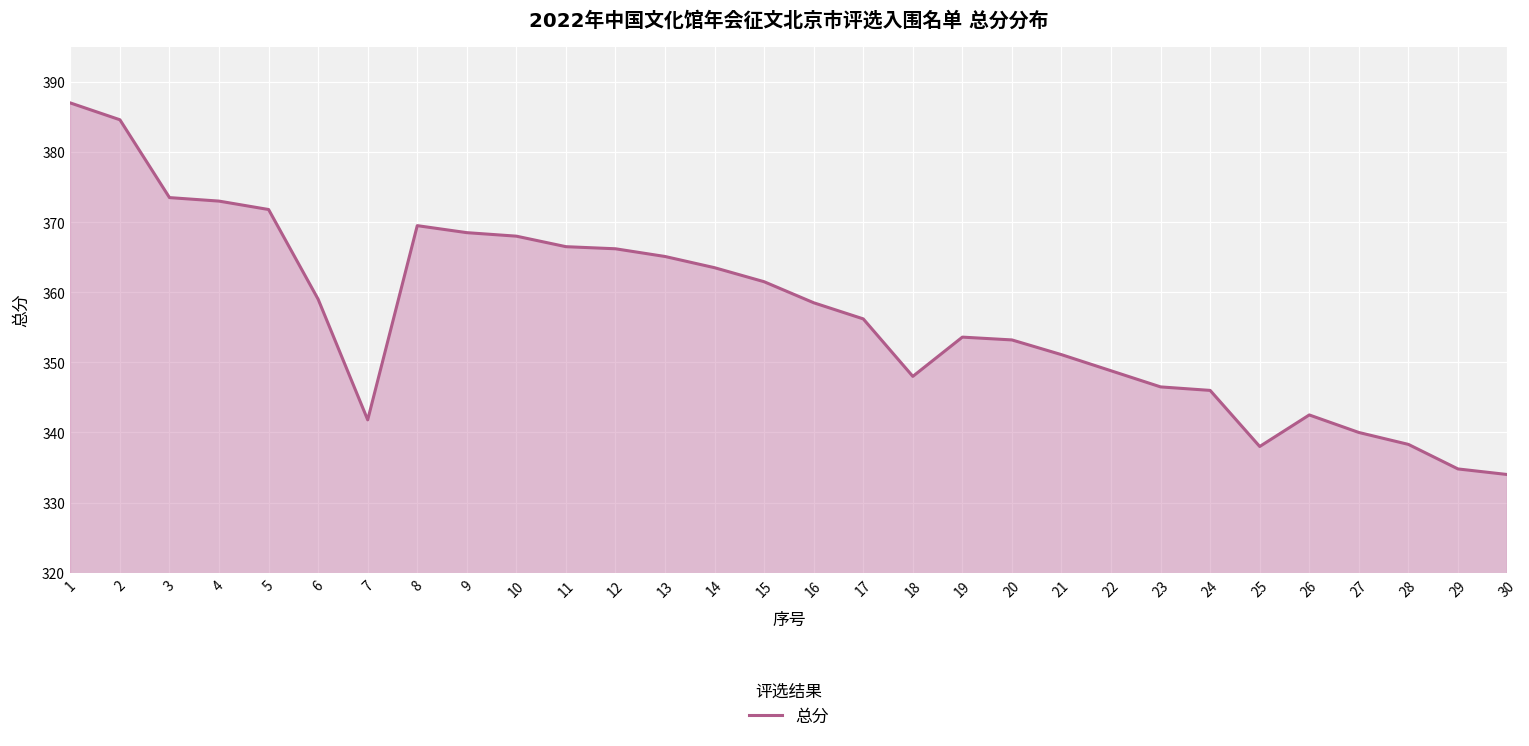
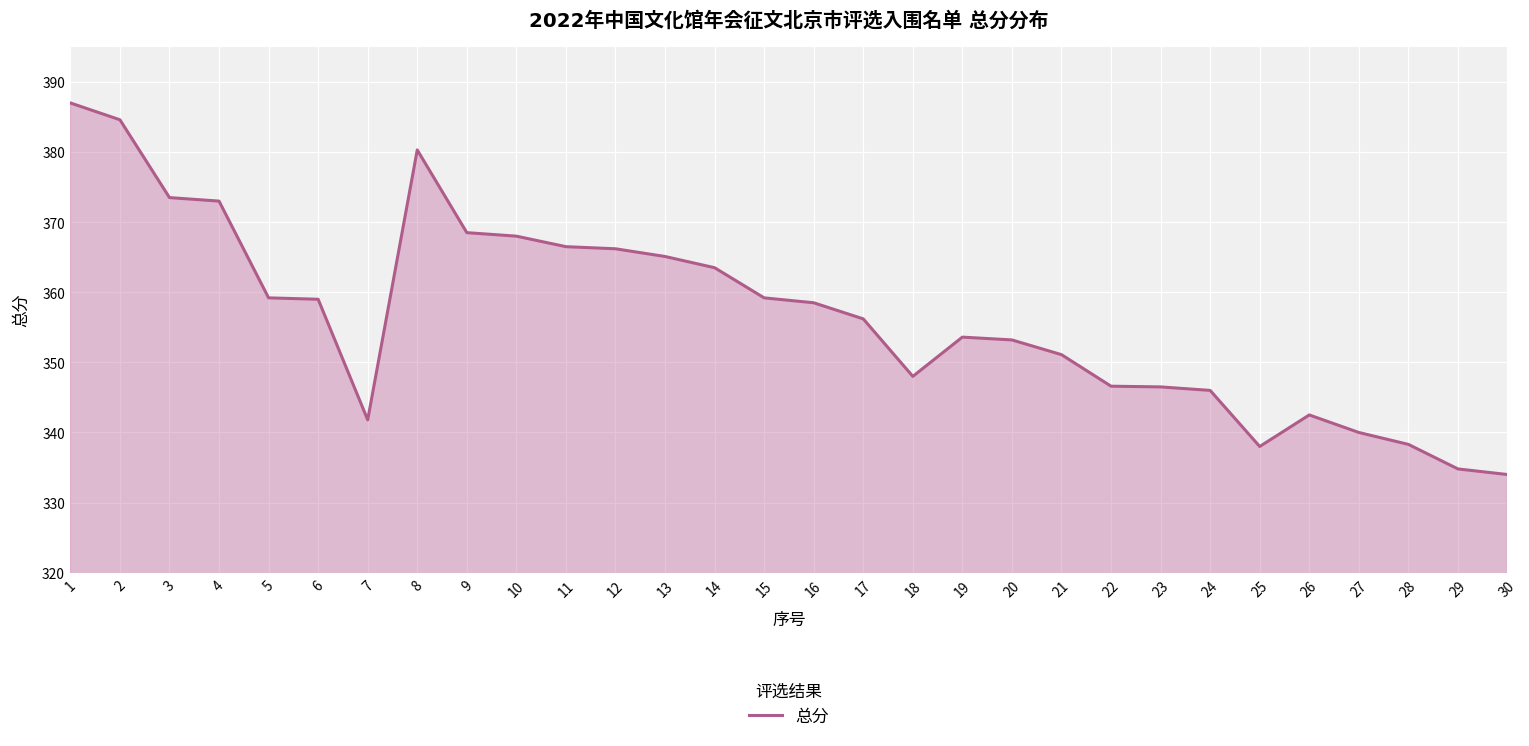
  {
    "1": 387,
    "2": 385,
    "3": 374,
    "4": 373,
-   "5": 372,
+   "5": 359,
    "6": 359,
    "7": 342,
-   "8": 370,
+   "8": 380,
    "9": 369,
    "10": 368,
    "11": 367,
    "12": 366,
    "13": 365,
    "14": 364,
-   "15": 362,
+   "15": 359,
    "16": 359,
    "17": 356,
    "18": 348,
    "19": 354,
    "20": 353,
    "21": 351,
-   "22": 349,
+   "22": 347,
    "23": 347,
    "24": 346,
    "25": 338,
    "26": 343,
    "27": 340,
    "28": 338,
    "29": 335,
    "30": 334
  }
